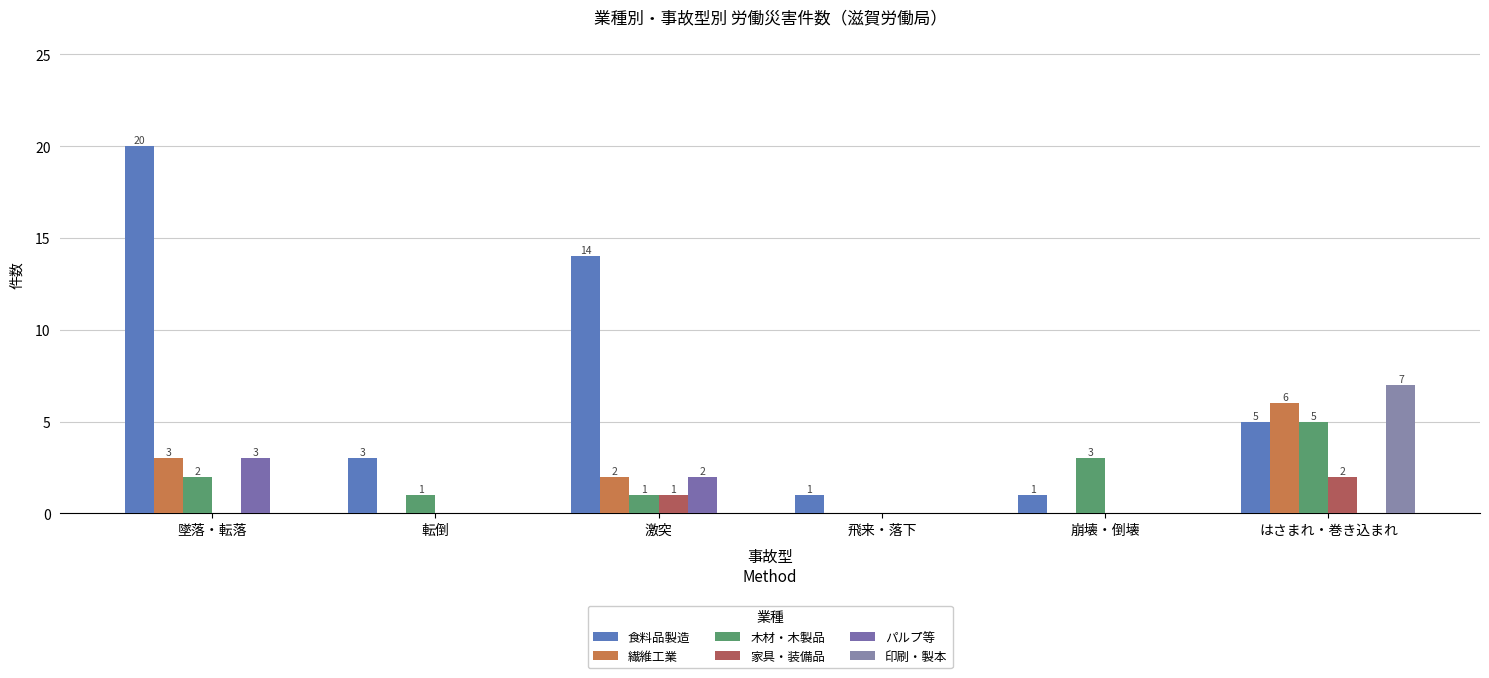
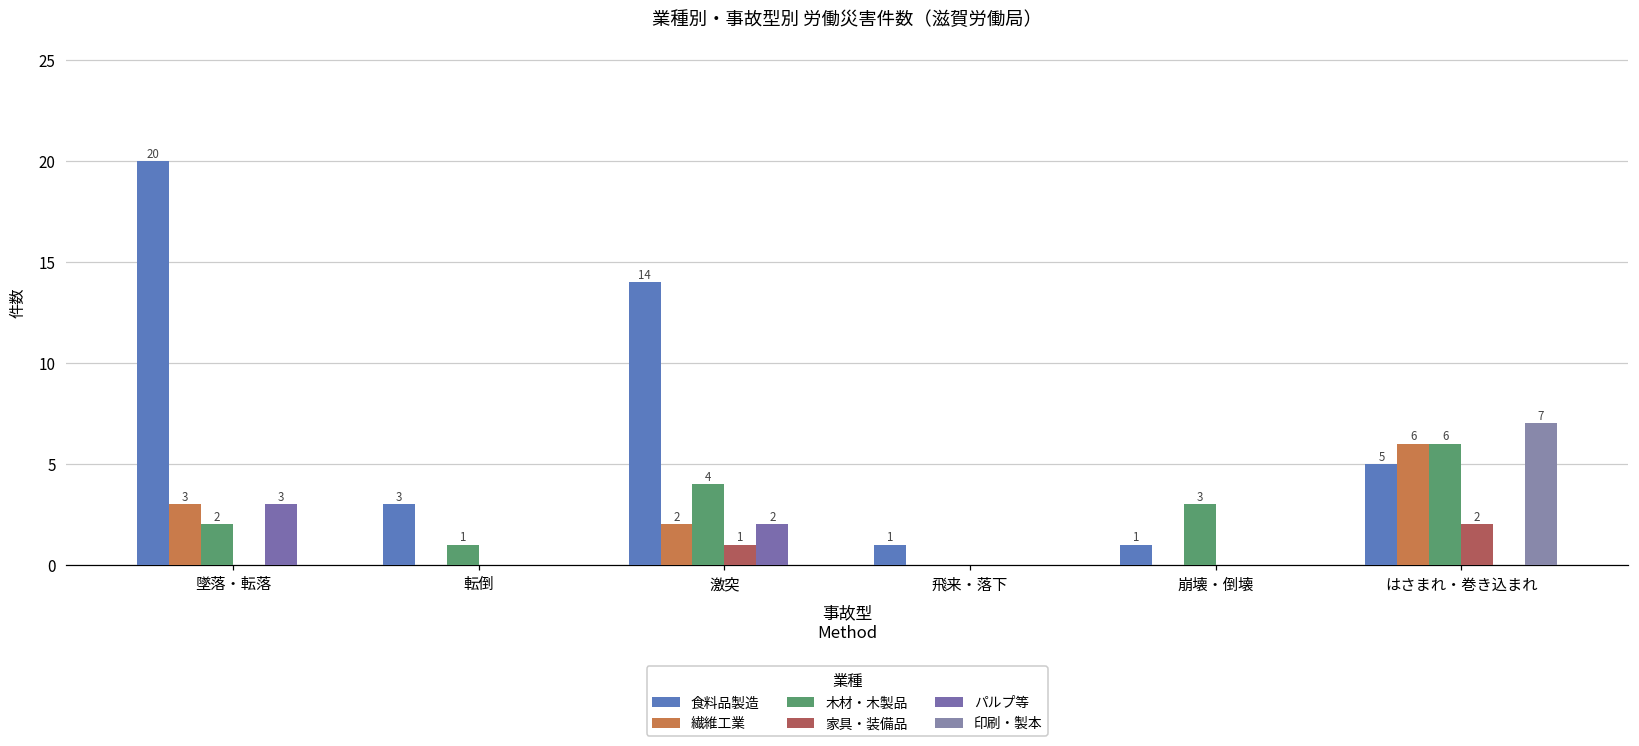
  {
    "木材・木製品": {
      "墜落・転落": 2,
      "転倒": 1,
-     "激突": 1,
+     "激突": 4,
      "崩壊・倒壊": 3,
-     "はさまれ・巻き込まれ": 5
+     "はさまれ・巻き込まれ": 6
    }
  }
